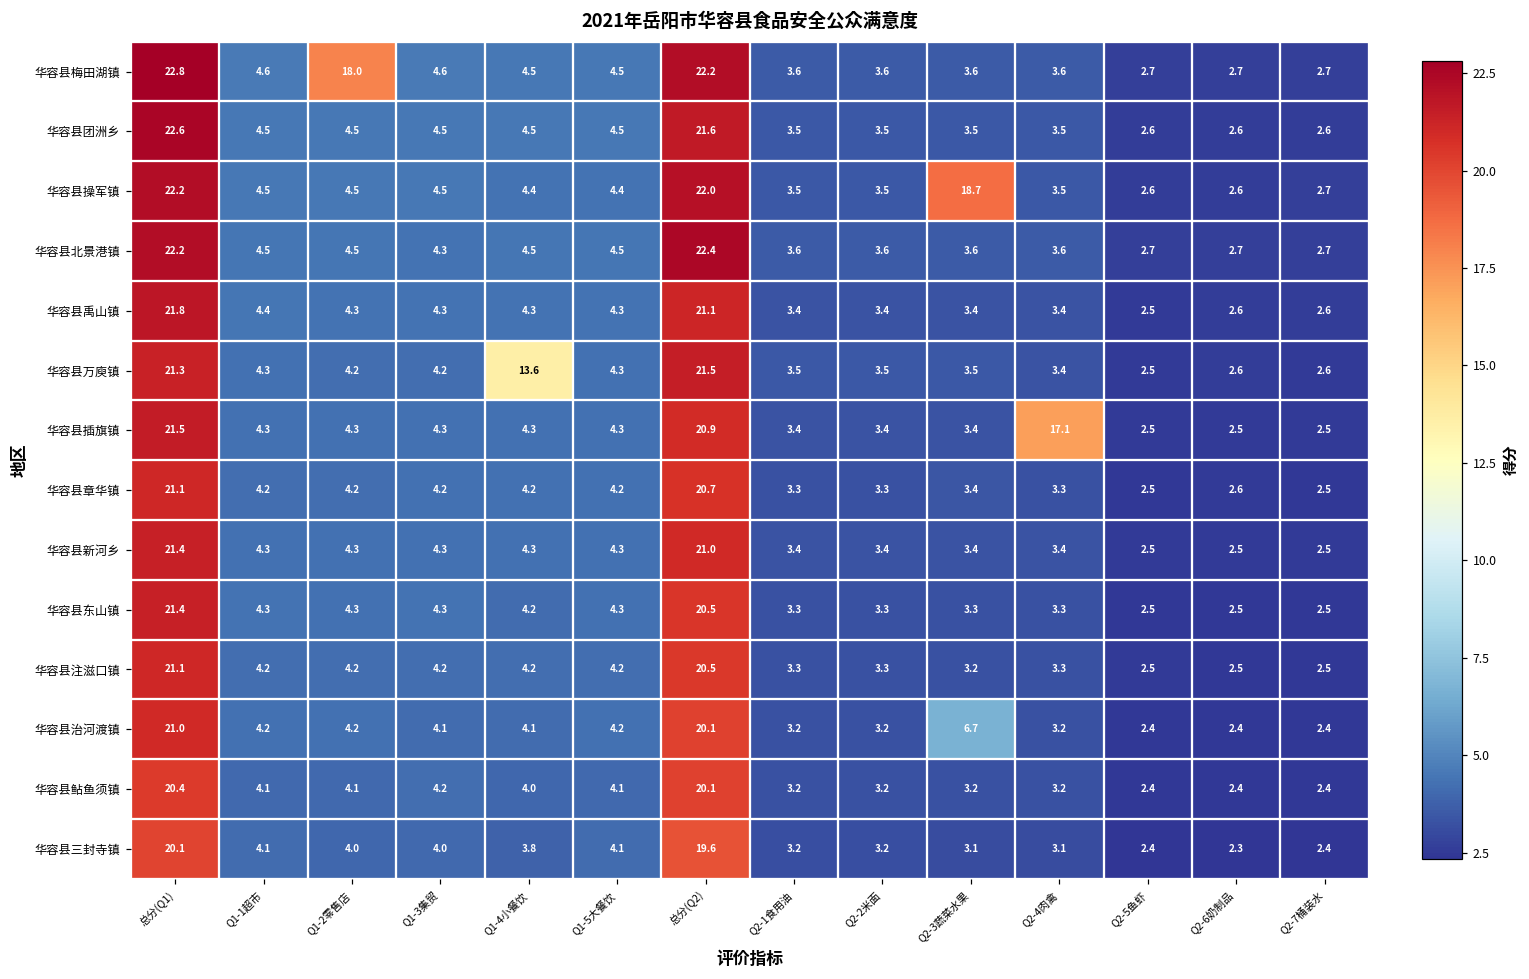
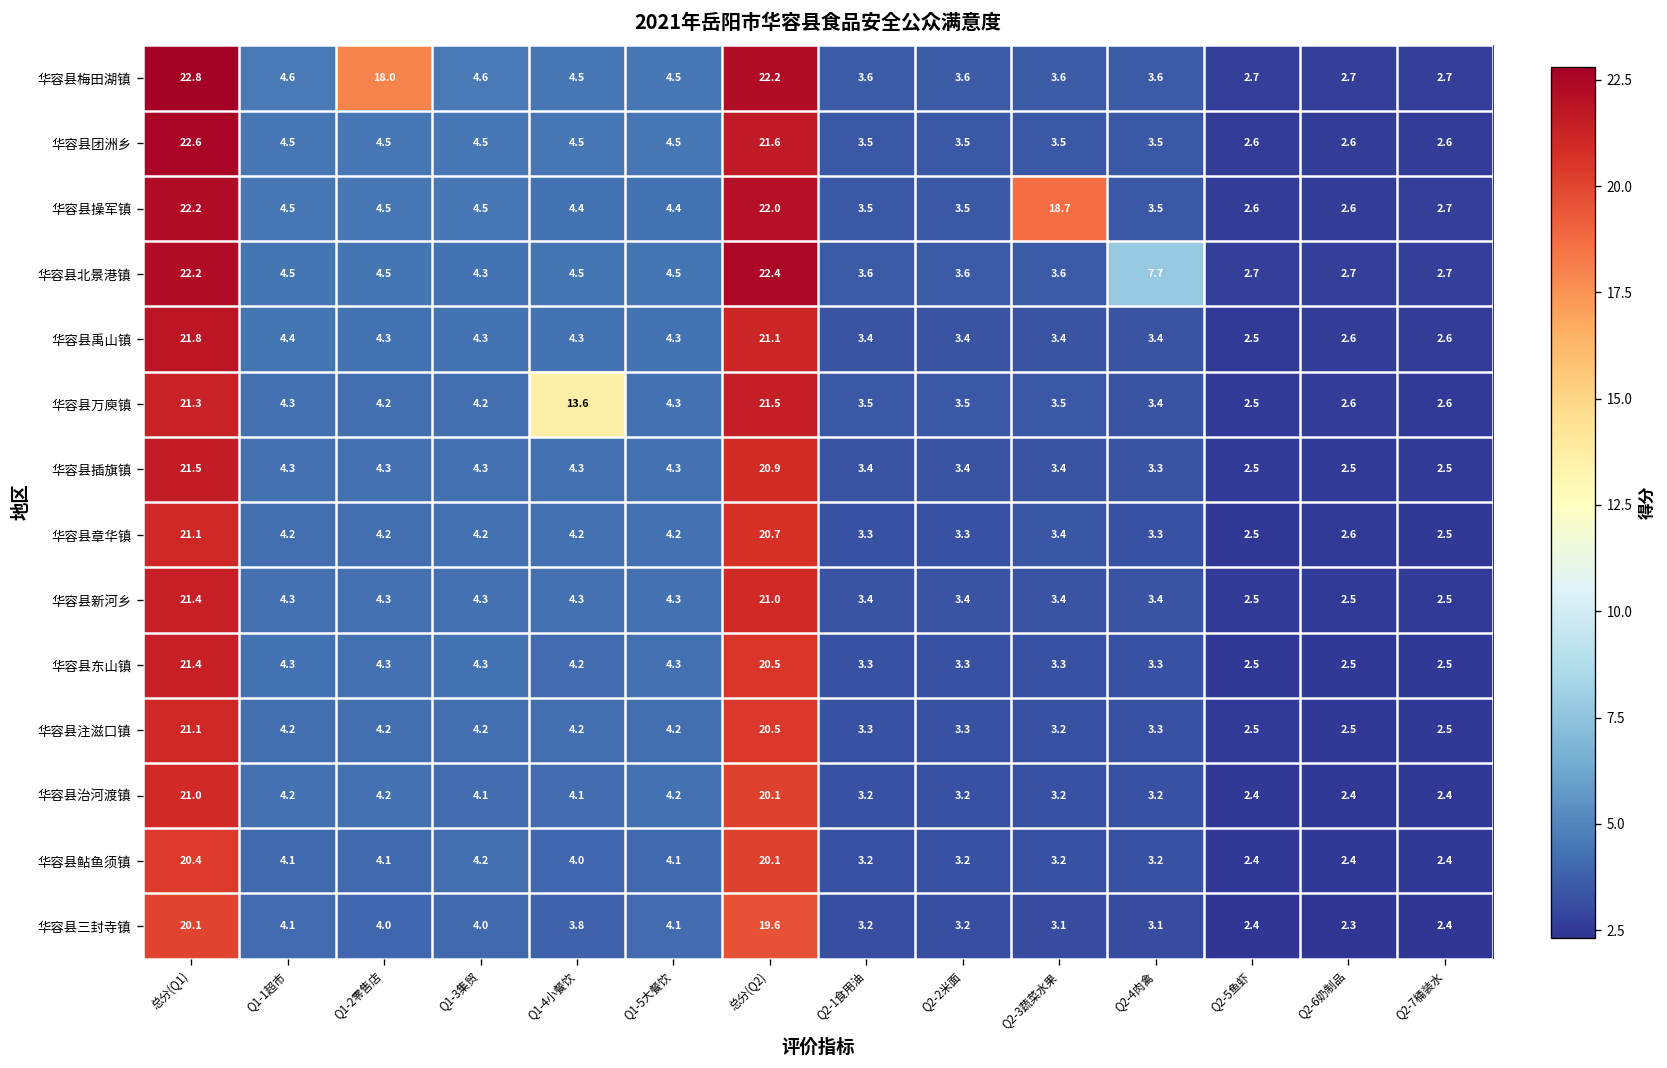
  {
    "华容县梅田湖镇": {
      "总分(Q1)": 22.8,
      "Q1-1超市": 4.6,
      "Q1-2零售店": 18.0,
      "Q1-3集贸": 4.6,
      "Q1-4小餐饮": 4.5,
      "Q1-5大餐饮": 4.5,
      "总分(Q2)": 22.2,
      "Q2-1食用油": 3.6,
      "Q2-2米面": 3.6,
      "Q2-3蔬菜水果": 3.6,
      "Q2-4肉禽": 3.6,
      "Q2-5鱼虾": 2.7,
      "Q2-6奶制品": 2.7,
      "Q2-7桶装水": 2.7
    },
    "华容县团洲乡": {
      "总分(Q1)": 22.6,
      "Q1-1超市": 4.5,
      "Q1-2零售店": 4.5,
      "Q1-3集贸": 4.5,
      "Q1-4小餐饮": 4.5,
      "Q1-5大餐饮": 4.5,
      "总分(Q2)": 21.6,
      "Q2-1食用油": 3.5,
      "Q2-2米面": 3.5,
      "Q2-3蔬菜水果": 3.5,
      "Q2-4肉禽": 3.5,
      "Q2-5鱼虾": 2.6,
      "Q2-6奶制品": 2.6,
      "Q2-7桶装水": 2.6
    },
    "华容县操军镇": {
      "总分(Q1)": 22.2,
      "Q1-1超市": 4.5,
      "Q1-2零售店": 4.5,
      "Q1-3集贸": 4.5,
      "Q1-4小餐饮": 4.4,
      "Q1-5大餐饮": 4.4,
      "总分(Q2)": 22.0,
      "Q2-1食用油": 3.5,
      "Q2-2米面": 3.5,
      "Q2-3蔬菜水果": 18.7,
      "Q2-4肉禽": 3.5,
      "Q2-5鱼虾": 2.6,
      "Q2-6奶制品": 2.6,
      "Q2-7桶装水": 2.7
    },
    "华容县北景港镇": {
      "总分(Q1)": 22.2,
      "Q1-1超市": 4.5,
      "Q1-2零售店": 4.5,
      "Q1-3集贸": 4.3,
      "Q1-4小餐饮": 4.5,
      "Q1-5大餐饮": 4.5,
      "总分(Q2)": 22.4,
      "Q2-1食用油": 3.6,
      "Q2-2米面": 3.6,
      "Q2-3蔬菜水果": 3.6,
-     "Q2-4肉禽": 3.6,
+     "Q2-4肉禽": 7.7,
      "Q2-5鱼虾": 2.7,
      "Q2-6奶制品": 2.7,
      "Q2-7桶装水": 2.7
    },
    "华容县禹山镇": {
      "总分(Q1)": 21.8,
      "Q1-1超市": 4.4,
      "Q1-2零售店": 4.3,
      "Q1-3集贸": 4.3,
      "Q1-4小餐饮": 4.3,
      "Q1-5大餐饮": 4.3,
      "总分(Q2)": 21.1,
      "Q2-1食用油": 3.4,
      "Q2-2米面": 3.4,
      "Q2-3蔬菜水果": 3.4,
      "Q2-4肉禽": 3.4,
      "Q2-5鱼虾": 2.5,
      "Q2-6奶制品": 2.6,
      "Q2-7桶装水": 2.6
    },
    "华容县万庾镇": {
      "总分(Q1)": 21.3,
      "Q1-1超市": 4.3,
      "Q1-2零售店": 4.2,
      "Q1-3集贸": 4.2,
      "Q1-4小餐饮": 13.6,
      "Q1-5大餐饮": 4.3,
      "总分(Q2)": 21.5,
      "Q2-1食用油": 3.5,
      "Q2-2米面": 3.5,
      "Q2-3蔬菜水果": 3.5,
      "Q2-4肉禽": 3.4,
      "Q2-5鱼虾": 2.5,
      "Q2-6奶制品": 2.6,
      "Q2-7桶装水": 2.6
    },
    "华容县插旗镇": {
      "总分(Q1)": 21.5,
      "Q1-1超市": 4.3,
      "Q1-2零售店": 4.3,
      "Q1-3集贸": 4.3,
      "Q1-4小餐饮": 4.3,
      "Q1-5大餐饮": 4.3,
      "总分(Q2)": 20.9,
      "Q2-1食用油": 3.4,
      "Q2-2米面": 3.4,
      "Q2-3蔬菜水果": 3.4,
-     "Q2-4肉禽": 17.1,
+     "Q2-4肉禽": 3.3,
      "Q2-5鱼虾": 2.5,
      "Q2-6奶制品": 2.5,
      "Q2-7桶装水": 2.5
    },
    "华容县章华镇": {
      "总分(Q1)": 21.1,
      "Q1-1超市": 4.2,
      "Q1-2零售店": 4.2,
      "Q1-3集贸": 4.2,
      "Q1-4小餐饮": 4.2,
      "Q1-5大餐饮": 4.2,
      "总分(Q2)": 20.7,
      "Q2-1食用油": 3.3,
      "Q2-2米面": 3.3,
      "Q2-3蔬菜水果": 3.4,
      "Q2-4肉禽": 3.3,
      "Q2-5鱼虾": 2.5,
      "Q2-6奶制品": 2.6,
      "Q2-7桶装水": 2.5
    },
    "华容县新河乡": {
      "总分(Q1)": 21.4,
      "Q1-1超市": 4.3,
      "Q1-2零售店": 4.3,
      "Q1-3集贸": 4.3,
      "Q1-4小餐饮": 4.3,
      "Q1-5大餐饮": 4.3,
      "总分(Q2)": 21.0,
      "Q2-1食用油": 3.4,
      "Q2-2米面": 3.4,
      "Q2-3蔬菜水果": 3.4,
      "Q2-4肉禽": 3.4,
      "Q2-5鱼虾": 2.5,
      "Q2-6奶制品": 2.5,
      "Q2-7桶装水": 2.5
    },
    "华容县东山镇": {
      "总分(Q1)": 21.4,
      "Q1-1超市": 4.3,
      "Q1-2零售店": 4.3,
      "Q1-3集贸": 4.3,
      "Q1-4小餐饮": 4.2,
      "Q1-5大餐饮": 4.3,
      "总分(Q2)": 20.5,
      "Q2-1食用油": 3.3,
      "Q2-2米面": 3.3,
      "Q2-3蔬菜水果": 3.3,
      "Q2-4肉禽": 3.3,
      "Q2-5鱼虾": 2.5,
      "Q2-6奶制品": 2.5,
      "Q2-7桶装水": 2.5
    },
    "华容县注滋口镇": {
      "总分(Q1)": 21.1,
      "Q1-1超市": 4.2,
      "Q1-2零售店": 4.2,
      "Q1-3集贸": 4.2,
      "Q1-4小餐饮": 4.2,
      "Q1-5大餐饮": 4.2,
      "总分(Q2)": 20.5,
      "Q2-1食用油": 3.3,
      "Q2-2米面": 3.3,
      "Q2-3蔬菜水果": 3.2,
      "Q2-4肉禽": 3.3,
      "Q2-5鱼虾": 2.5,
      "Q2-6奶制品": 2.5,
      "Q2-7桶装水": 2.5
    },
    "华容县治河渡镇": {
      "总分(Q1)": 21.0,
      "Q1-1超市": 4.2,
      "Q1-2零售店": 4.2,
      "Q1-3集贸": 4.1,
      "Q1-4小餐饮": 4.1,
      "Q1-5大餐饮": 4.2,
      "总分(Q2)": 20.1,
      "Q2-1食用油": 3.2,
      "Q2-2米面": 3.2,
-     "Q2-3蔬菜水果": 6.7,
+     "Q2-3蔬菜水果": 3.2,
      "Q2-4肉禽": 3.2,
      "Q2-5鱼虾": 2.4,
      "Q2-6奶制品": 2.4,
      "Q2-7桶装水": 2.4
    },
    "华容县鲇鱼须镇": {
      "总分(Q1)": 20.4,
      "Q1-1超市": 4.1,
      "Q1-2零售店": 4.1,
      "Q1-3集贸": 4.2,
      "Q1-4小餐饮": 4.0,
      "Q1-5大餐饮": 4.1,
      "总分(Q2)": 20.1,
      "Q2-1食用油": 3.2,
      "Q2-2米面": 3.2,
      "Q2-3蔬菜水果": 3.2,
      "Q2-4肉禽": 3.2,
      "Q2-5鱼虾": 2.4,
      "Q2-6奶制品": 2.4,
      "Q2-7桶装水": 2.4
    },
    "华容县三封寺镇": {
      "总分(Q1)": 20.1,
      "Q1-1超市": 4.1,
      "Q1-2零售店": 4.0,
      "Q1-3集贸": 4.0,
      "Q1-4小餐饮": 3.8,
      "Q1-5大餐饮": 4.1,
      "总分(Q2)": 19.6,
      "Q2-1食用油": 3.2,
      "Q2-2米面": 3.2,
      "Q2-3蔬菜水果": 3.1,
      "Q2-4肉禽": 3.1,
      "Q2-5鱼虾": 2.4,
      "Q2-6奶制品": 2.3,
      "Q2-7桶装水": 2.4
    }
  }
